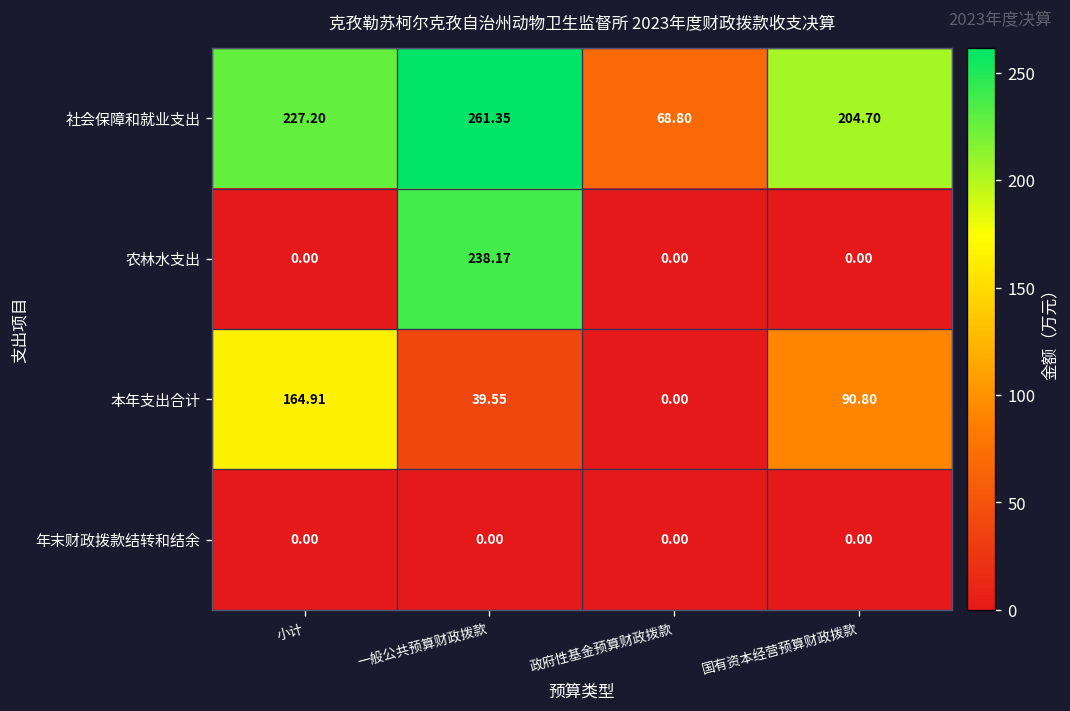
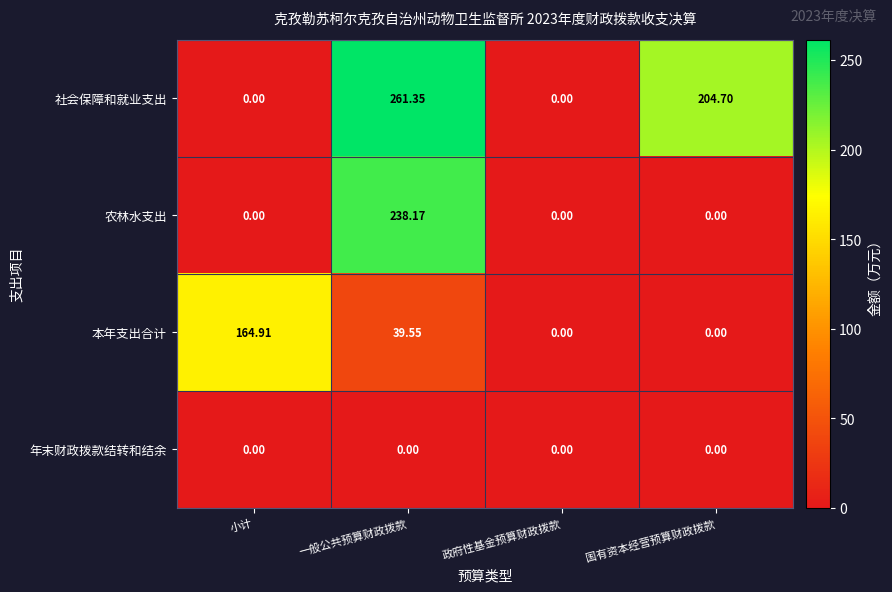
  {
    "社会保障和就业支出": {
-     "小计": 227.20,
+     "小计": 0.00,
      "一般公共预算财政拨款": 261.35,
-     "政府性基金预算财政拨款": 68.80,
+     "政府性基金预算财政拨款": 0.00,
      "国有资本经营预算财政拨款": 204.70
    },
    "农林水支出": {
      "小计": 0.00,
      "一般公共预算财政拨款": 238.17,
      "政府性基金预算财政拨款": 0.00,
      "国有资本经营预算财政拨款": 0.00
    },
    "本年支出合计": {
      "小计": 164.91,
      "一般公共预算财政拨款": 39.55,
      "政府性基金预算财政拨款": 0.00,
-     "国有资本经营预算财政拨款": 90.80
+     "国有资本经营预算财政拨款": 0.00
    },
    "年末财政拨款结转和结余": {
      "小计": 0.00,
      "一般公共预算财政拨款": 0.00,
      "政府性基金预算财政拨款": 0.00,
      "国有资本经营预算财政拨款": 0.00
    }
  }
